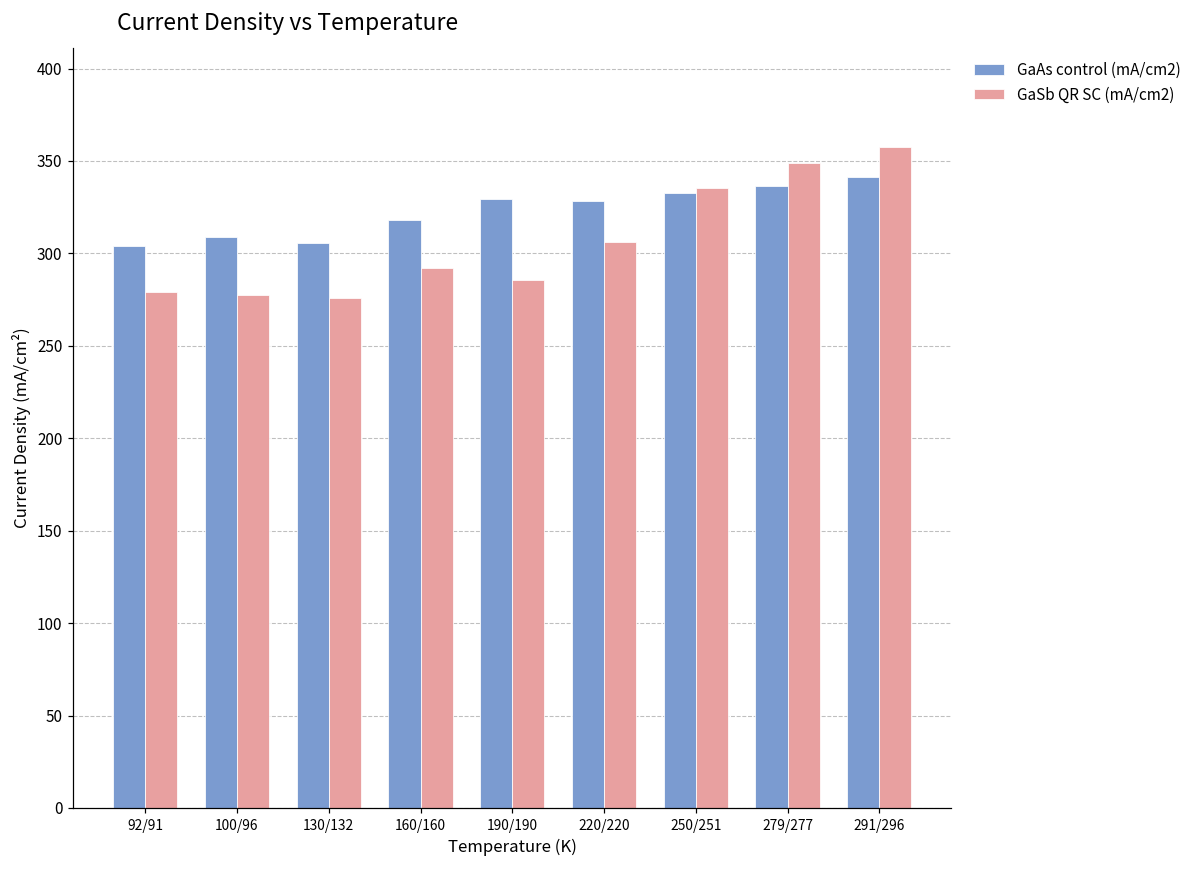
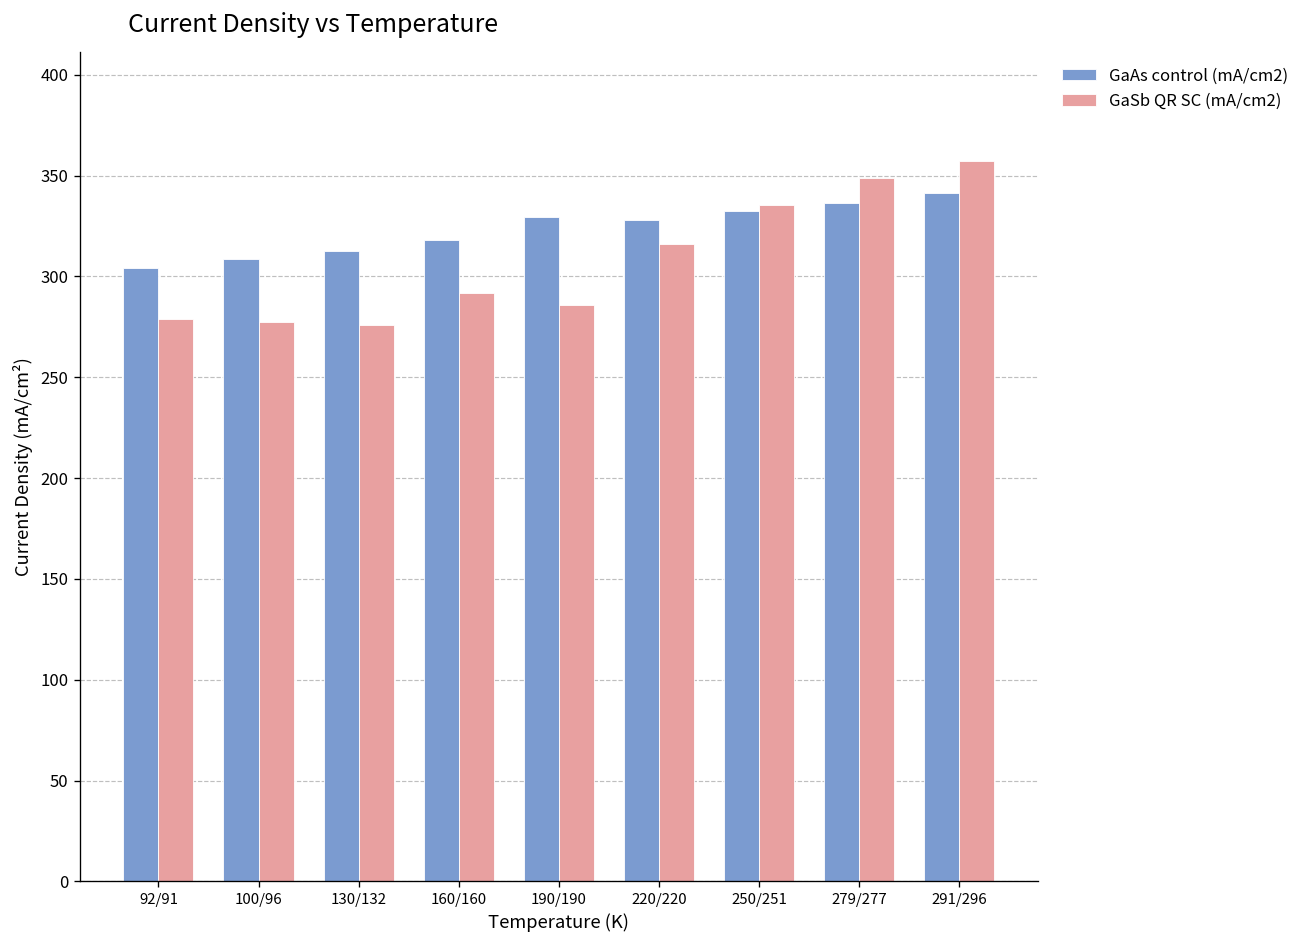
  {
    "GaAs control (mA/cm2)": {
      "92/91": 304,
      "100/96": 309,
-     "130/132": 306,
+     "130/132": 313,
      "160/160": 318,
      "190/190": 329,
      "220/220": 328,
      "250/251": 333,
      "279/277": 336,
      "291/296": 342
    },
    "GaSb QR SC (mA/cm2)": {
      "92/91": 279,
      "100/96": 277,
      "130/132": 276,
      "160/160": 292,
      "190/190": 286,
-     "220/220": 306,
+     "220/220": 316,
      "250/251": 335,
      "279/277": 349,
      "291/296": 357
    }
  }
